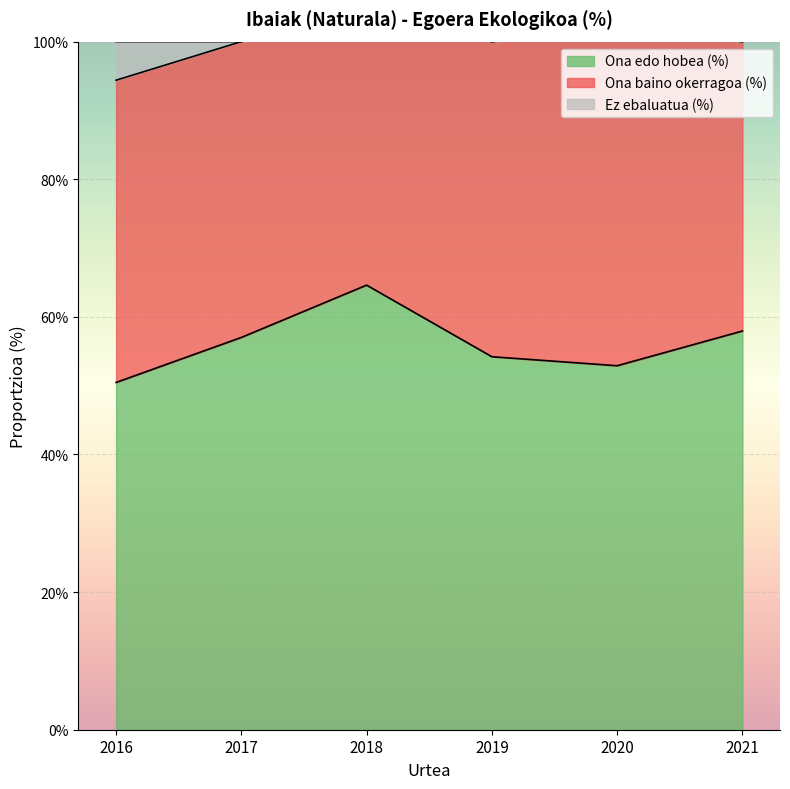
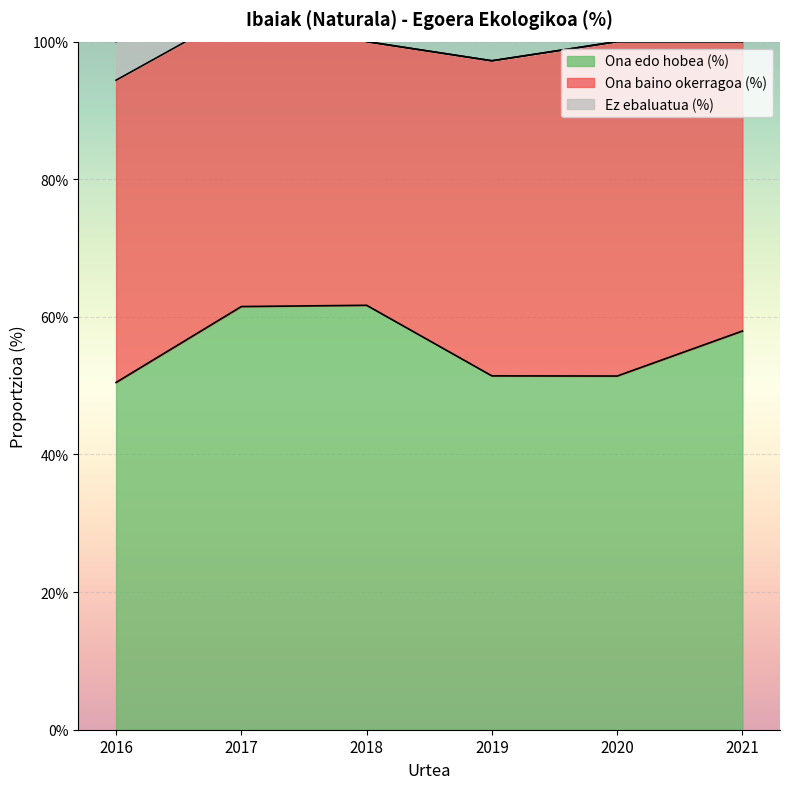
  {
    "Ona edo hobea (%)": {
      "2016": "50%",
-     "2017": "57%",
-     "2018": "65%",
-     "2019": "54%",
-     "2020": "53%",
+     "2017": "61%",
+     "2018": "62%",
+     "2019": "51%",
+     "2020": "51%",
      "2021": "58%"
    },
    "Ona baino okerragoa (%)": {
      "2016": "44%"
    },
    "Ez ebaluatua (%)": {
      "2016": "6%"
    }
  }
